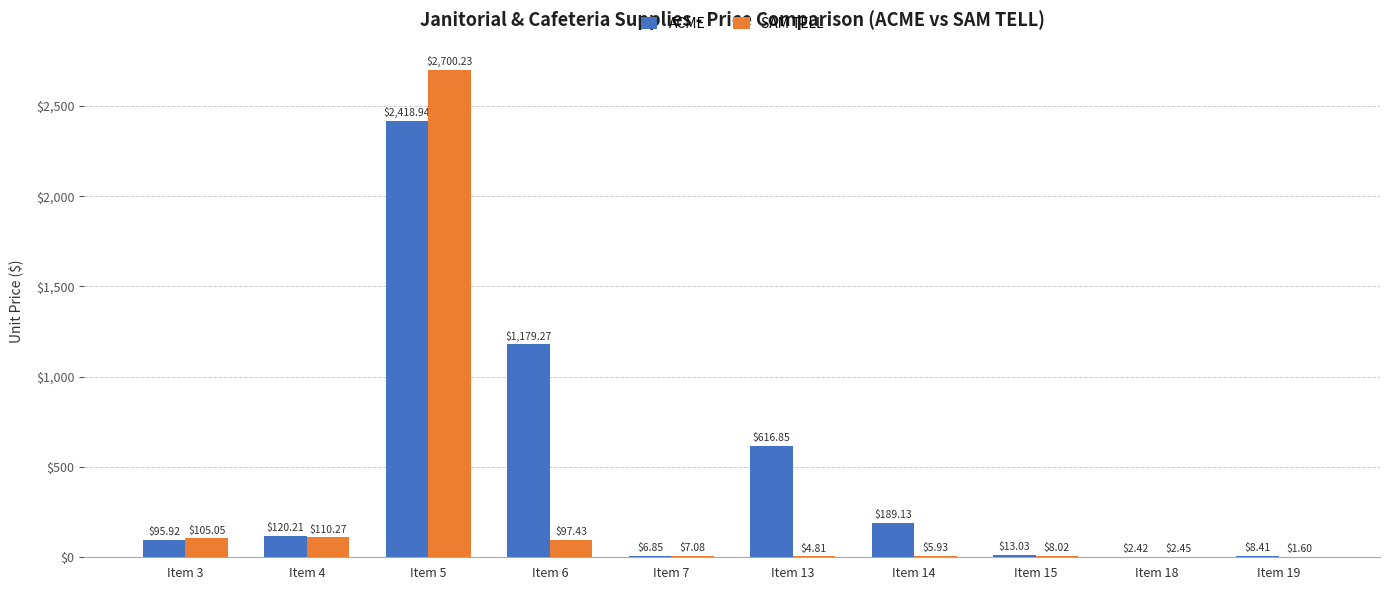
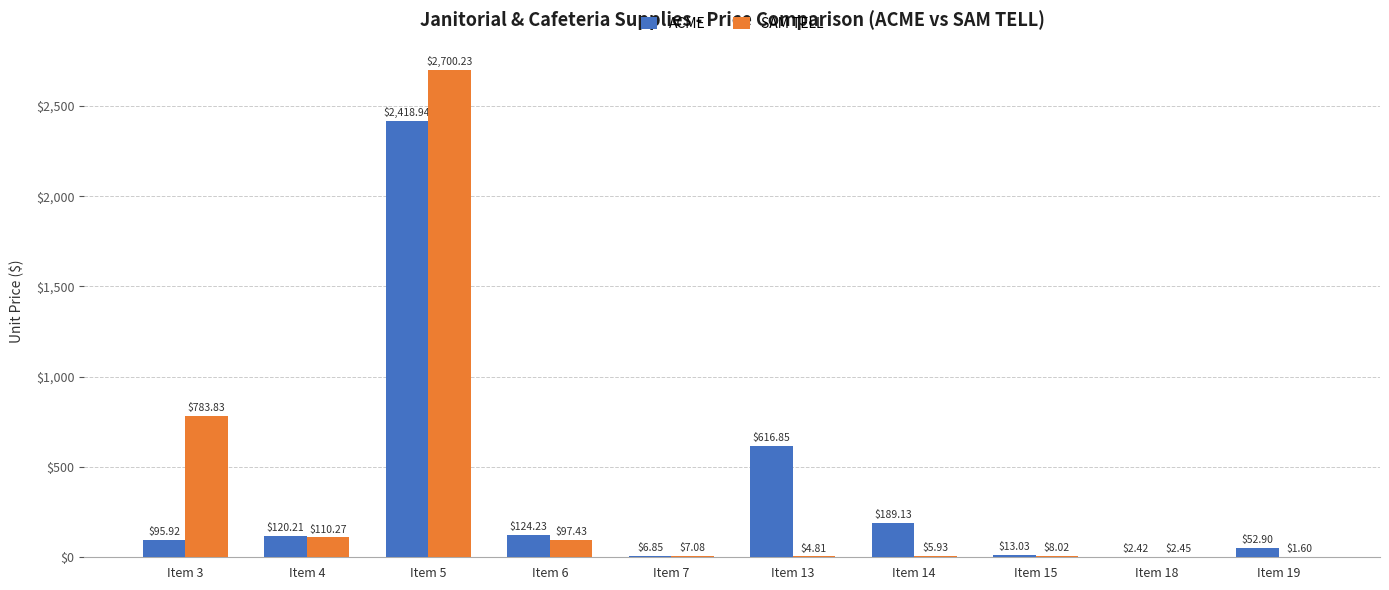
  {
    "ACME": {
      "Item 3": "$95.92",
      "Item 4": "$120.21",
      "Item 5": "$2,418.94",
-     "Item 6": "$1,179.27",
+     "Item 6": "$124.23",
      "Item 7": "$6.85",
      "Item 13": "$616.85",
      "Item 14": "$189.13",
      "Item 15": "$13.03",
      "Item 18": "$2.42",
-     "Item 19": "$8.41"
+     "Item 19": "$52.90"
    },
    "SAM TELL": {
-     "Item 3": "$105.05",
+     "Item 3": "$783.83",
      "Item 4": "$110.27",
      "Item 5": "$2,700.23",
      "Item 6": "$97.43",
      "Item 7": "$7.08",
      "Item 13": "$4.81",
      "Item 14": "$5.93",
      "Item 15": "$8.02",
      "Item 18": "$2.45",
      "Item 19": "$1.60"
    }
  }
